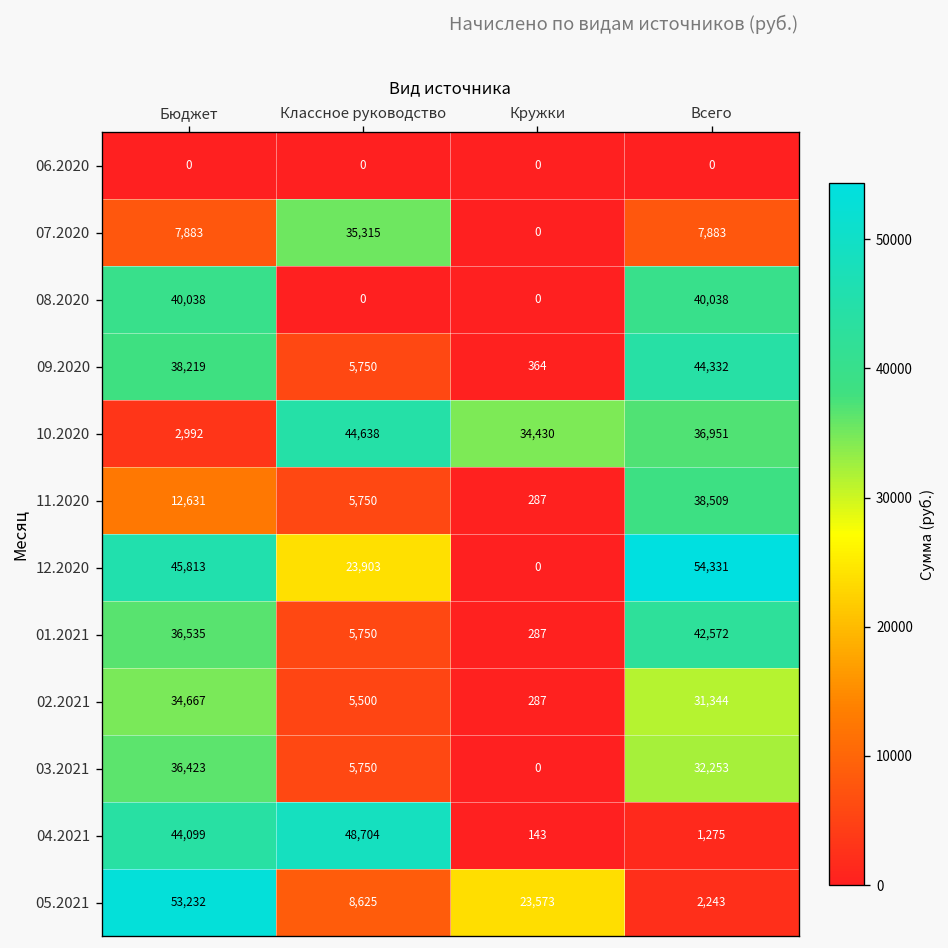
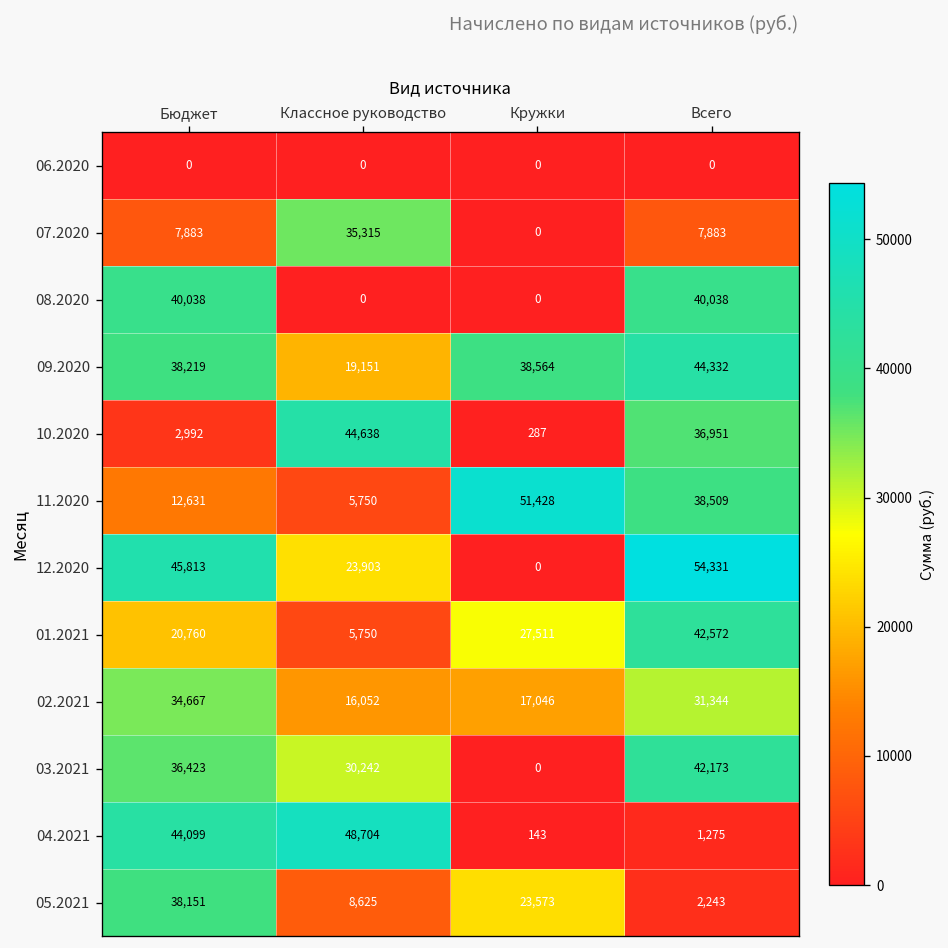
  {
    "06.2020": {
      "Бюджет": "0",
      "Классное руководство": "0",
      "Кружки": "0",
      "Всего": "0"
    },
    "07.2020": {
      "Бюджет": "7,883",
      "Классное руководство": "35,315",
      "Кружки": "0",
      "Всего": "7,883"
    },
    "08.2020": {
      "Бюджет": "40,038",
      "Классное руководство": "0",
      "Кружки": "0",
      "Всего": "40,038"
    },
    "09.2020": {
      "Бюджет": "38,219",
-     "Классное руководство": "5,750",
-     "Кружки": "364",
+     "Классное руководство": "19,151",
+     "Кружки": "38,564",
      "Всего": "44,332"
    },
    "10.2020": {
      "Бюджет": "2,992",
      "Классное руководство": "44,638",
-     "Кружки": "34,430",
+     "Кружки": "287",
      "Всего": "36,951"
    },
    "11.2020": {
      "Бюджет": "12,631",
      "Классное руководство": "5,750",
-     "Кружки": "287",
+     "Кружки": "51,428",
      "Всего": "38,509"
    },
    "12.2020": {
      "Бюджет": "45,813",
      "Классное руководство": "23,903",
      "Кружки": "0",
      "Всего": "54,331"
    },
    "01.2021": {
-     "Бюджет": "36,535",
+     "Бюджет": "20,760",
      "Классное руководство": "5,750",
-     "Кружки": "287",
+     "Кружки": "27,511",
      "Всего": "42,572"
    },
    "02.2021": {
      "Бюджет": "34,667",
-     "Классное руководство": "5,500",
-     "Кружки": "287",
+     "Классное руководство": "16,052",
+     "Кружки": "17,046",
      "Всего": "31,344"
    },
    "03.2021": {
      "Бюджет": "36,423",
-     "Классное руководство": "5,750",
+     "Классное руководство": "30,242",
      "Кружки": "0",
-     "Всего": "32,253"
+     "Всего": "42,173"
    },
    "04.2021": {
      "Бюджет": "44,099",
      "Классное руководство": "48,704",
      "Кружки": "143",
      "Всего": "1,275"
    },
    "05.2021": {
-     "Бюджет": "53,232",
+     "Бюджет": "38,151",
      "Классное руководство": "8,625",
      "Кружки": "23,573",
      "Всего": "2,243"
    }
  }
